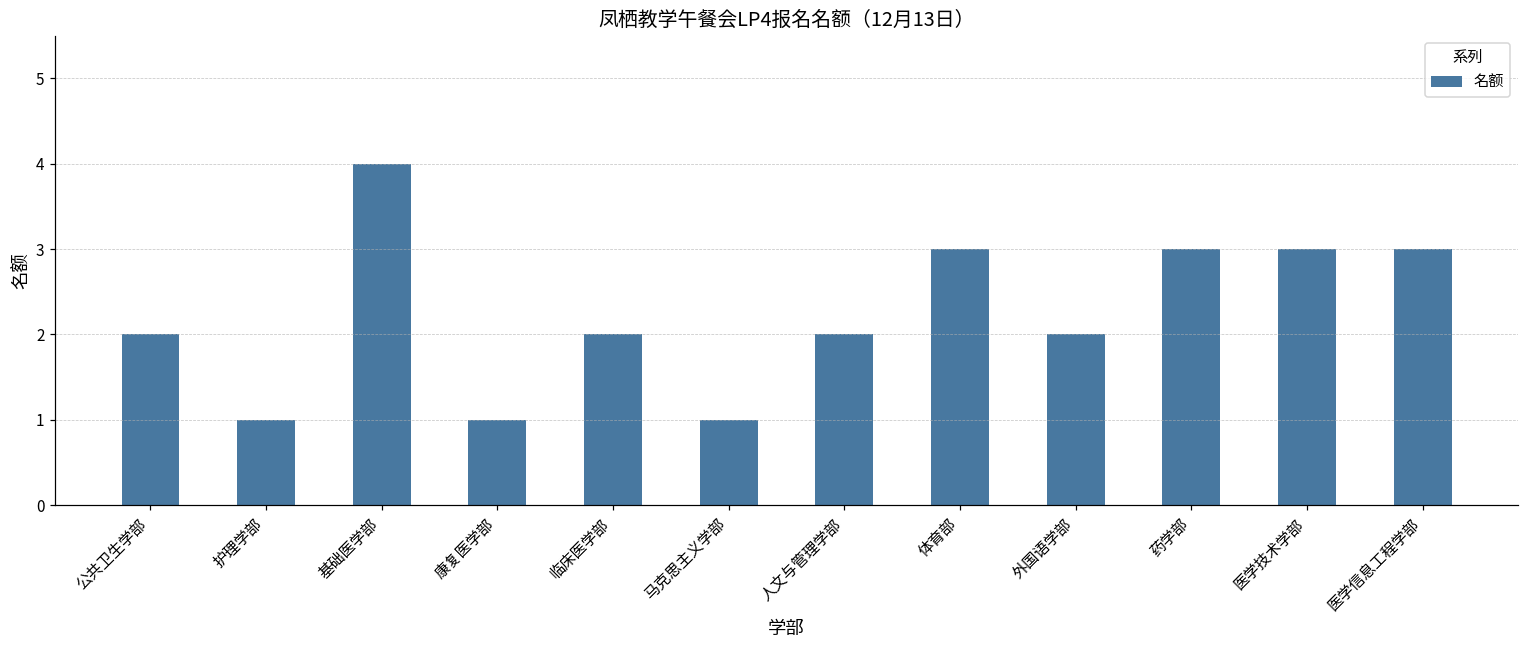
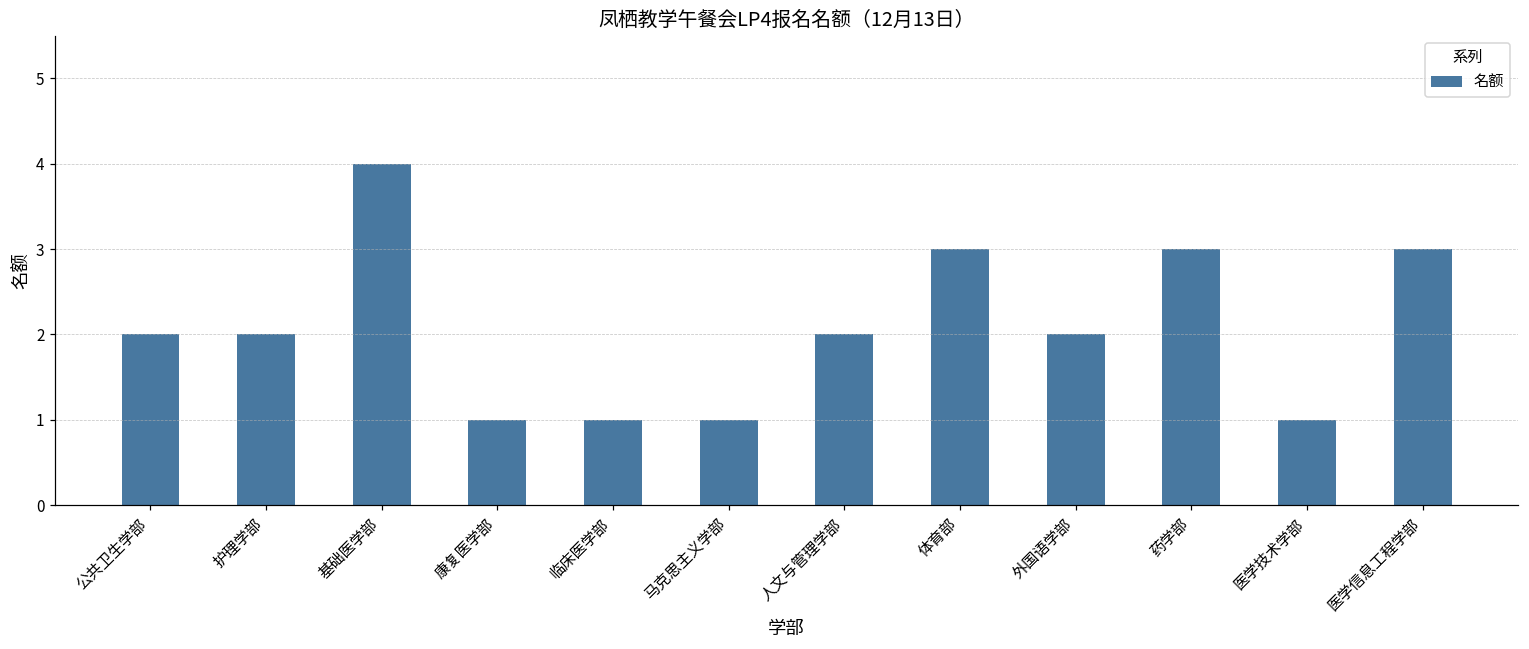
  {
    "公共卫生学部": 2,
-   "护理学部": 1,
+   "护理学部": 2,
    "基础医学部": 4,
    "康复医学部": 1,
-   "临床医学部": 2,
+   "临床医学部": 1,
    "马克思主义学部": 1,
    "人文与管理学部": 2,
    "体育部": 3,
    "外国语学部": 2,
    "药学部": 3,
-   "医学技术学部": 3,
+   "医学技术学部": 1,
    "医学信息工程学部": 3
  }
